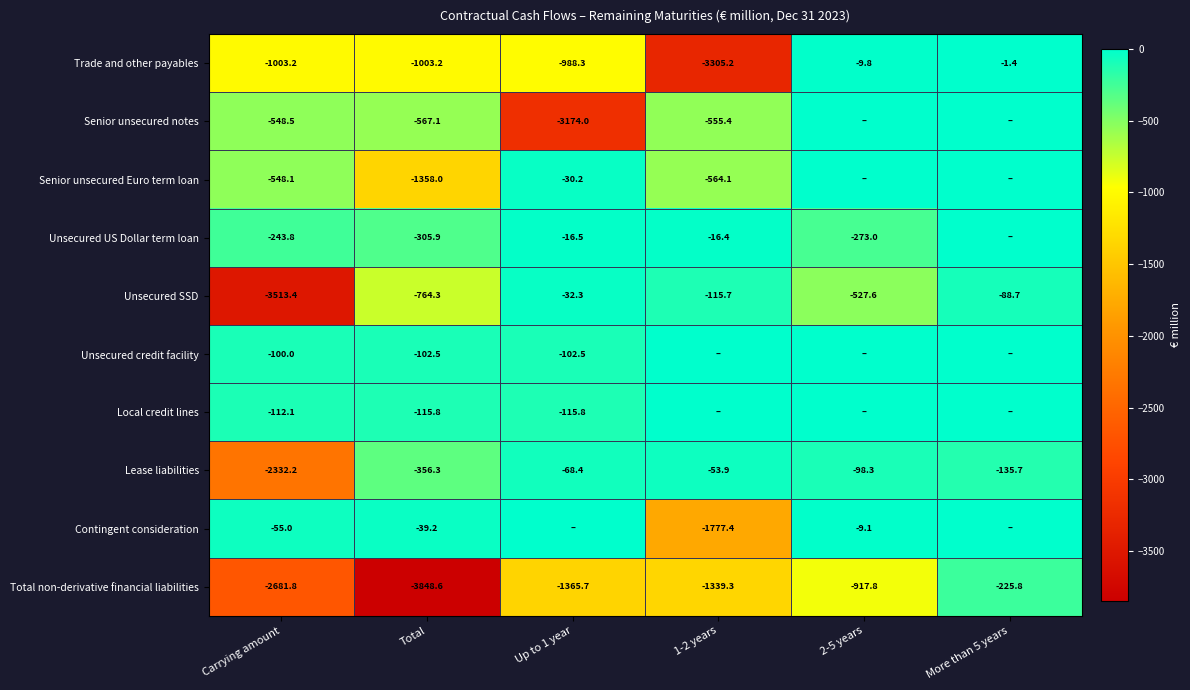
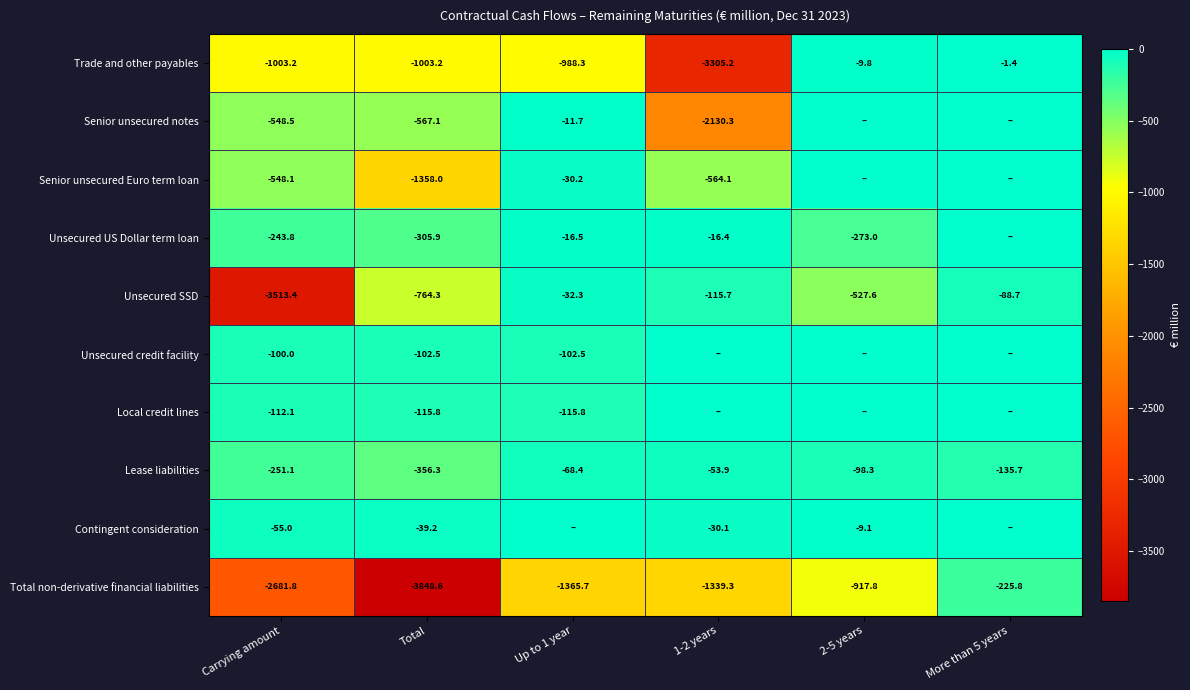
  {
    "Trade and other payables": {
      "Carrying amount": -1003.2,
      "Total": -1003.2,
      "Up to 1 year": -988.3,
      "1-2 years": -3305.2,
      "2-5 years": -9.8,
      "More than 5 years": -1.4
    },
    "Senior unsecured notes": {
      "Carrying amount": -548.5,
      "Total": -567.1,
-     "Up to 1 year": -3174.0,
-     "1-2 years": -555.4
+     "Up to 1 year": -11.7,
+     "1-2 years": -2130.3
    },
    "Senior unsecured Euro term loan": {
      "Carrying amount": -548.1,
      "Total": -1358.0,
      "Up to 1 year": -30.2,
      "1-2 years": -564.1
    },
    "Unsecured US Dollar term loan": {
      "Carrying amount": -243.8,
      "Total": -305.9,
      "Up to 1 year": -16.5,
      "1-2 years": -16.4,
      "2-5 years": -273.0
    },
    "Unsecured SSD": {
      "Carrying amount": -3513.4,
      "Total": -764.3,
      "Up to 1 year": -32.3,
      "1-2 years": -115.7,
      "2-5 years": -527.6,
      "More than 5 years": -88.7
    },
    "Unsecured credit facility": {
      "Carrying amount": -100.0,
      "Total": -102.5,
      "Up to 1 year": -102.5
    },
    "Local credit lines": {
      "Carrying amount": -112.1,
      "Total": -115.8,
      "Up to 1 year": -115.8
    },
    "Lease liabilities": {
-     "Carrying amount": -2332.2,
+     "Carrying amount": -251.1,
      "Total": -356.3,
      "Up to 1 year": -68.4,
      "1-2 years": -53.9,
      "2-5 years": -98.3,
      "More than 5 years": -135.7
    },
    "Contingent consideration": {
      "Carrying amount": -55.0,
      "Total": -39.2,
-     "1-2 years": -1777.4,
+     "1-2 years": -30.1,
      "2-5 years": -9.1
    },
    "Total non-derivative financial liabilities": {
      "Carrying amount": -2681.8,
      "Total": -3848.6,
      "Up to 1 year": -1365.7,
      "1-2 years": -1339.3,
      "2-5 years": -917.8,
      "More than 5 years": -225.8
    }
  }
